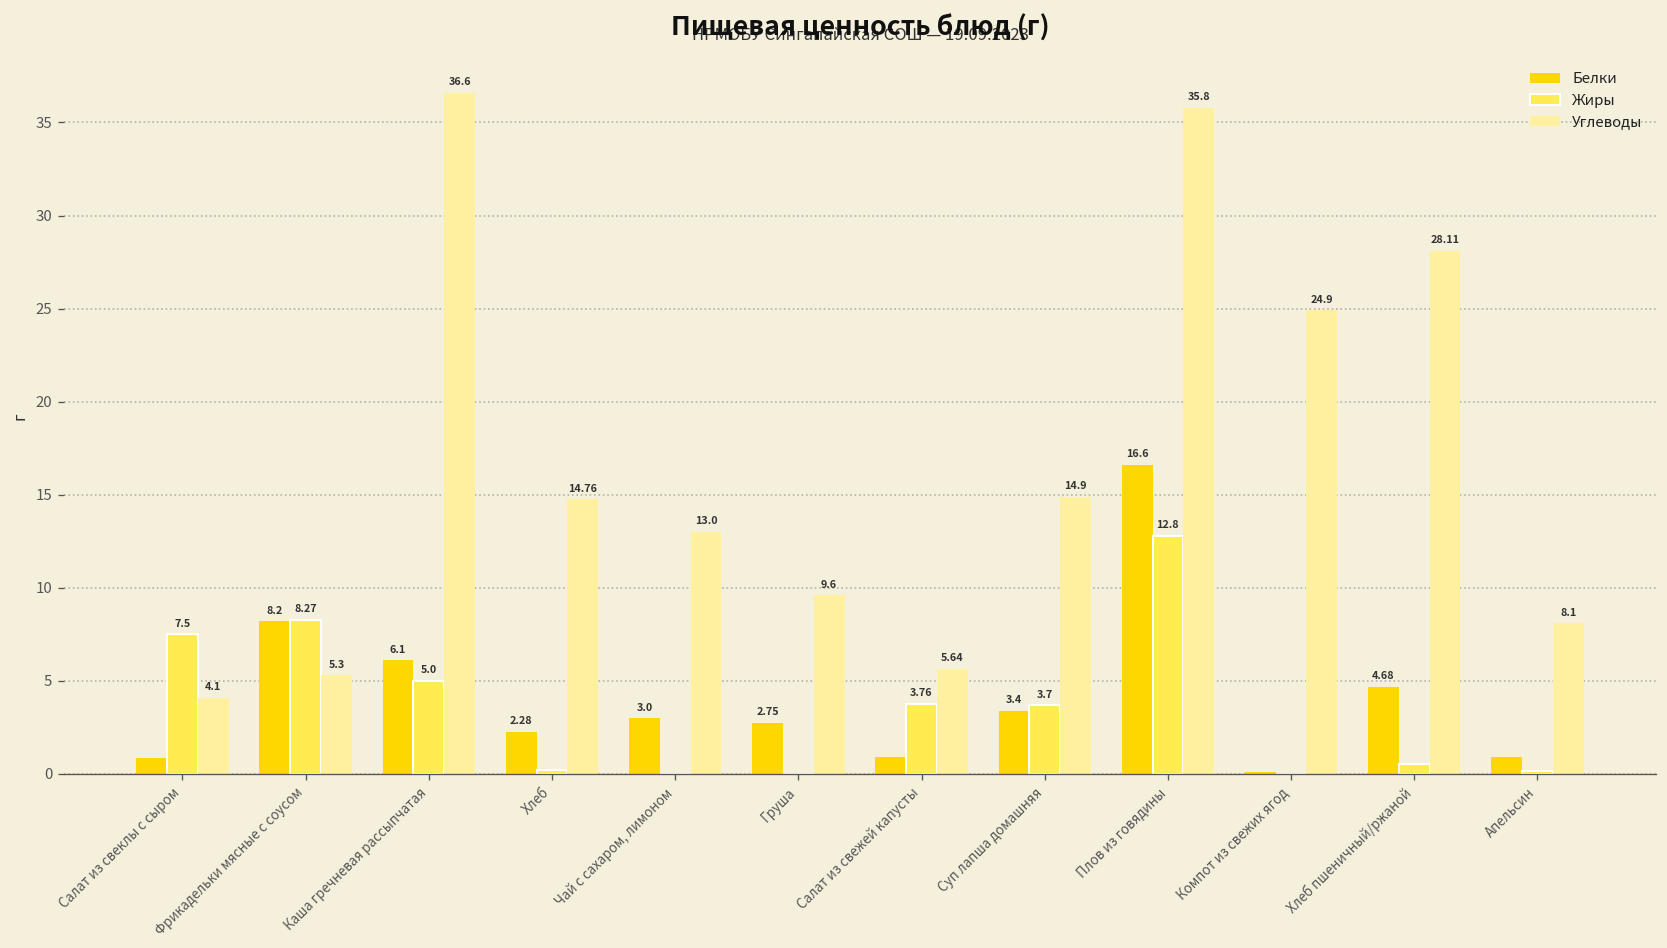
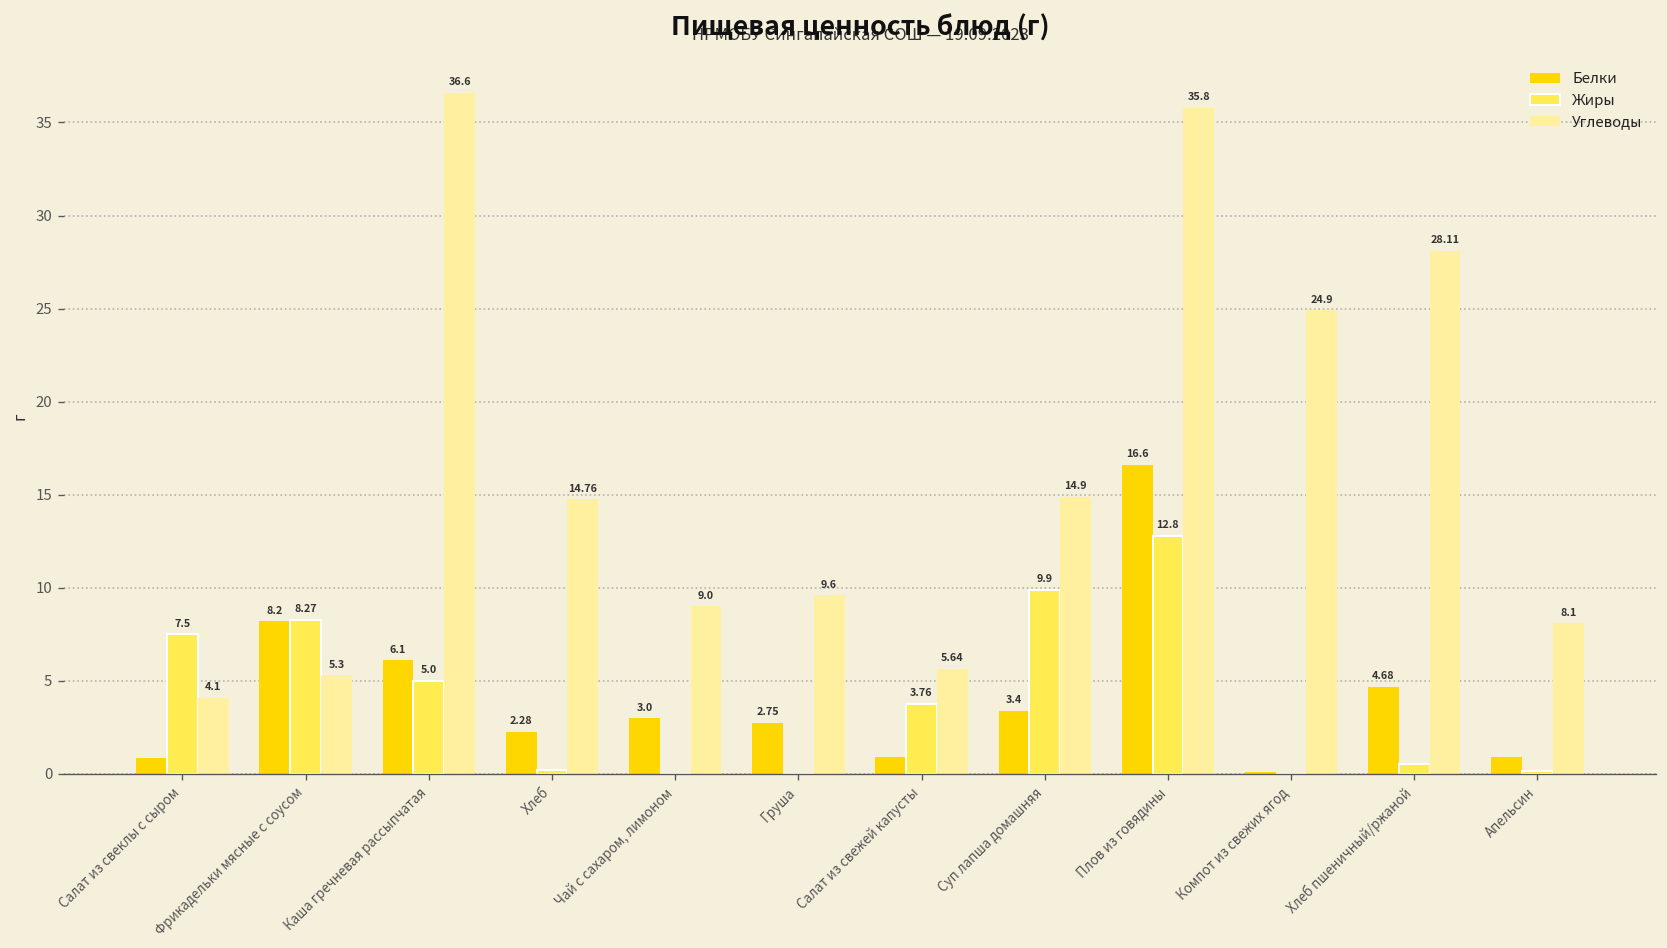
  {
    "Белки": {
      "Фрикадельки мясные с соусом": 8.2,
      "Каша гречневая рассыпчатая": 6.1,
      "Хлеб": 2.28,
      "Чай с сахаром, лимоном": 3.0,
      "Груша": 2.75,
      "Суп лапша домашняя": 3.4,
      "Плов из говядины": 16.6,
      "Хлеб пшеничный/ржаной": 4.68
    },
    "Жиры": {
      "Салат из свеклы с сыром": 7.5,
      "Фрикадельки мясные с соусом": 8.27,
      "Каша гречневая рассыпчатая": 5.0,
      "Салат из свежей капусты": 3.76,
-     "Суп лапша домашняя": 3.7,
+     "Суп лапша домашняя": 9.9,
      "Плов из говядины": 12.8
    },
    "Углеводы": {
      "Салат из свеклы с сыром": 4.1,
      "Фрикадельки мясные с соусом": 5.3,
      "Каша гречневая рассыпчатая": 36.6,
      "Хлеб": 14.76,
-     "Чай с сахаром, лимоном": 13.0,
+     "Чай с сахаром, лимоном": 9.0,
      "Груша": 9.6,
      "Салат из свежей капусты": 5.64,
      "Суп лапша домашняя": 14.9,
      "Плов из говядины": 35.8,
      "Компот из свежих ягод": 24.9,
      "Хлеб пшеничный/ржаной": 28.11,
      "Апельсин": 8.1
    }
  }
